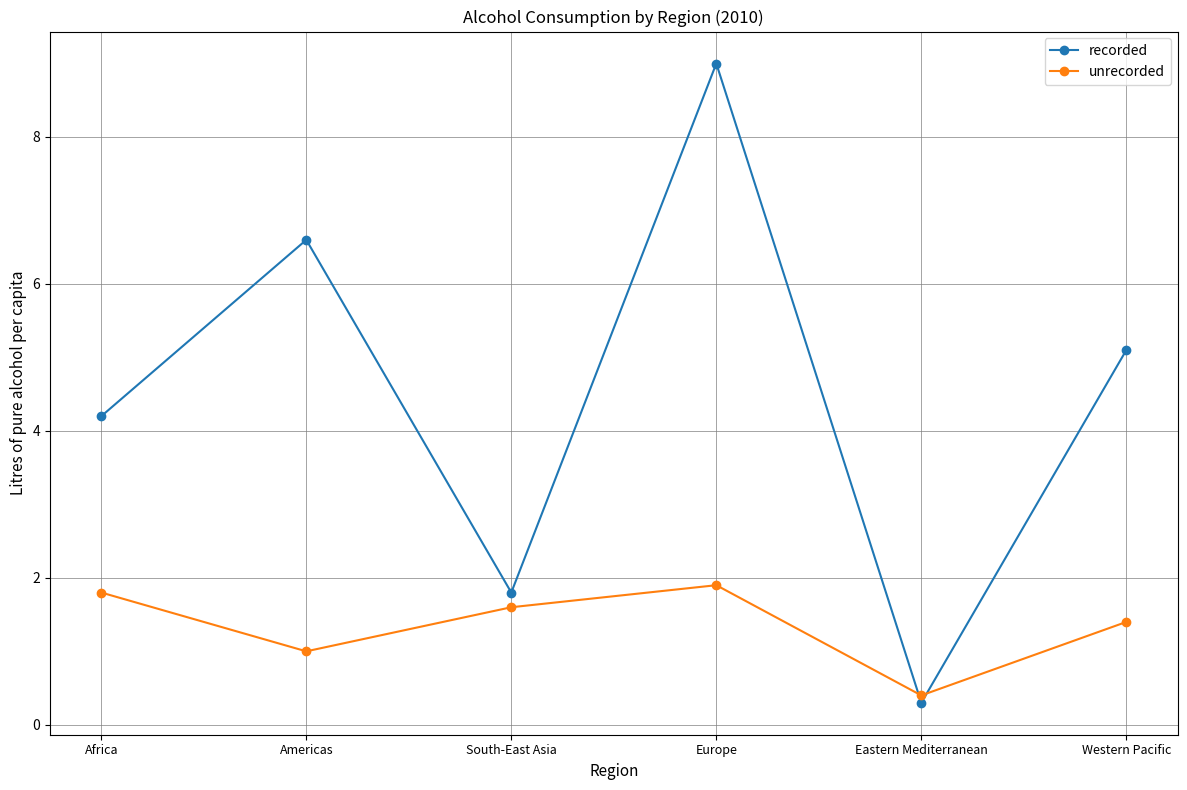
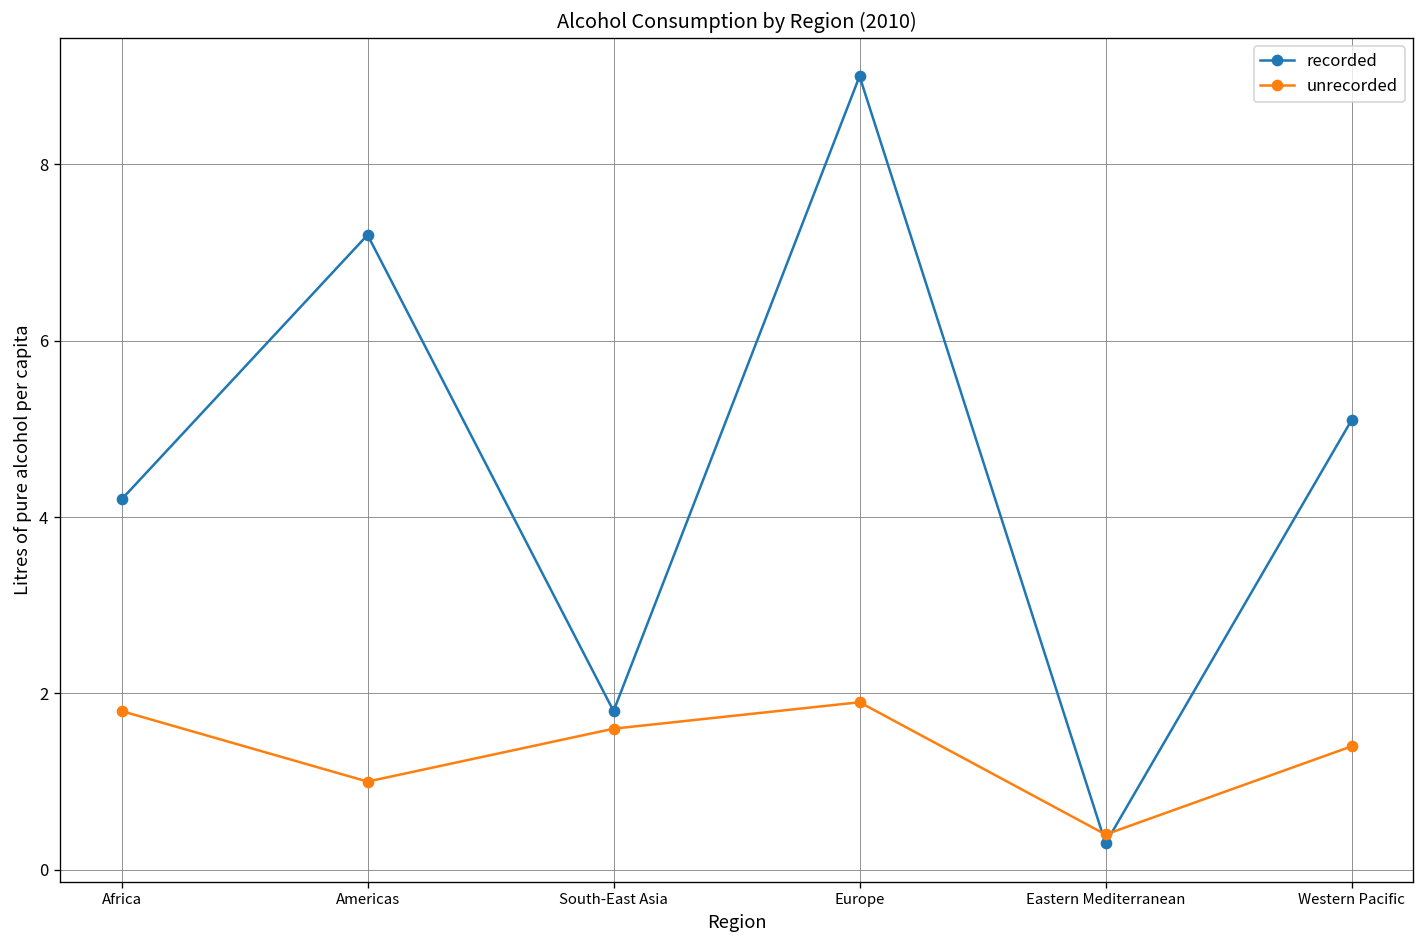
  {
    "recorded": {
      "Africa": 4.2,
-     "Americas": 6.6,
+     "Americas": 7.2,
      "South-East Asia": 1.8,
      "Europe": 9.0,
      "Eastern Mediterranean": 0.3,
      "Western Pacific": 5.1
    },
    "unrecorded": {
      "Africa": 1.8,
      "Americas": 1.0,
      "South-East Asia": 1.6,
      "Europe": 1.9,
      "Eastern Mediterranean": 0.4,
      "Western Pacific": 1.4
    }
  }
